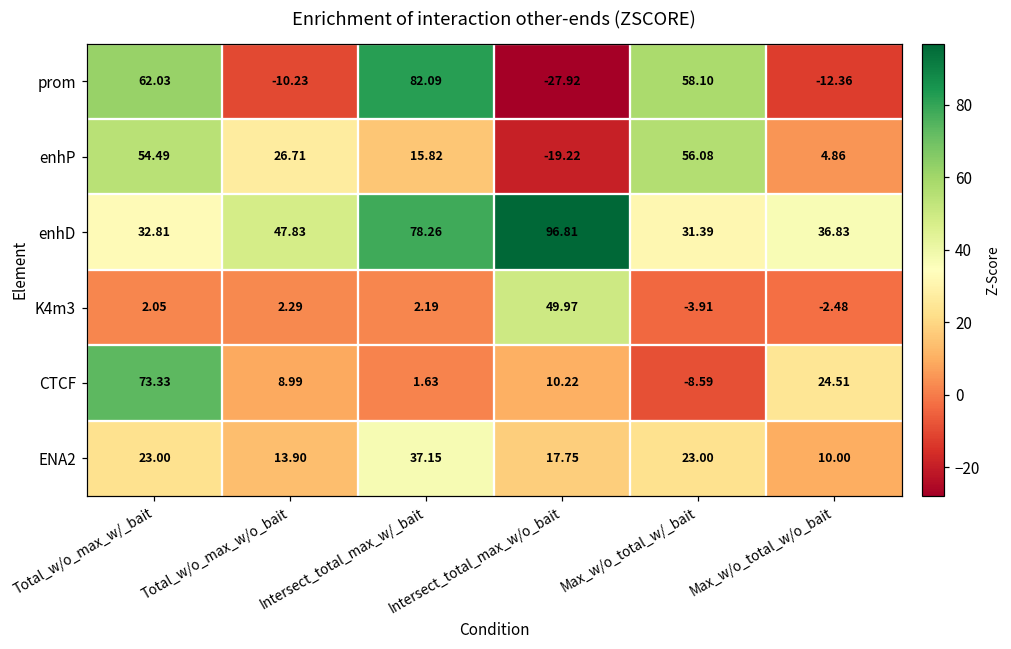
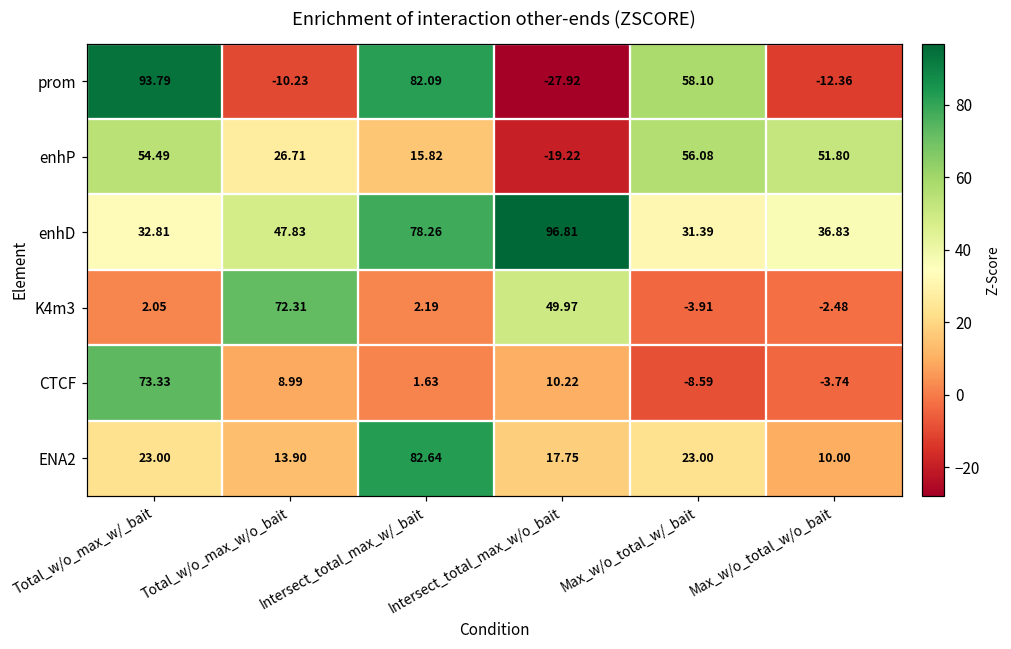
  {
    "prom": {
-     "Total_w/o_max_w/_bait": 62.03,
+     "Total_w/o_max_w/_bait": 93.79,
      "Total_w/o_max_w/o_bait": -10.23,
      "Intersect_total_max_w/_bait": 82.09,
      "Intersect_total_max_w/o_bait": -27.92,
      "Max_w/o_total_w/_bait": 58.10,
      "Max_w/o_total_w/o_bait": -12.36
    },
    "enhP": {
      "Total_w/o_max_w/_bait": 54.49,
      "Total_w/o_max_w/o_bait": 26.71,
      "Intersect_total_max_w/_bait": 15.82,
      "Intersect_total_max_w/o_bait": -19.22,
      "Max_w/o_total_w/_bait": 56.08,
-     "Max_w/o_total_w/o_bait": 4.86
+     "Max_w/o_total_w/o_bait": 51.80
    },
    "enhD": {
      "Total_w/o_max_w/_bait": 32.81,
      "Total_w/o_max_w/o_bait": 47.83,
      "Intersect_total_max_w/_bait": 78.26,
      "Intersect_total_max_w/o_bait": 96.81,
      "Max_w/o_total_w/_bait": 31.39,
      "Max_w/o_total_w/o_bait": 36.83
    },
    "K4m3": {
      "Total_w/o_max_w/_bait": 2.05,
-     "Total_w/o_max_w/o_bait": 2.29,
+     "Total_w/o_max_w/o_bait": 72.31,
      "Intersect_total_max_w/_bait": 2.19,
      "Intersect_total_max_w/o_bait": 49.97,
      "Max_w/o_total_w/_bait": -3.91,
      "Max_w/o_total_w/o_bait": -2.48
    },
    "CTCF": {
      "Total_w/o_max_w/_bait": 73.33,
      "Total_w/o_max_w/o_bait": 8.99,
      "Intersect_total_max_w/_bait": 1.63,
      "Intersect_total_max_w/o_bait": 10.22,
      "Max_w/o_total_w/_bait": -8.59,
-     "Max_w/o_total_w/o_bait": 24.51
+     "Max_w/o_total_w/o_bait": -3.74
    },
    "ENA2": {
      "Total_w/o_max_w/_bait": 23.00,
      "Total_w/o_max_w/o_bait": 13.90,
-     "Intersect_total_max_w/_bait": 37.15,
+     "Intersect_total_max_w/_bait": 82.64,
      "Intersect_total_max_w/o_bait": 17.75,
      "Max_w/o_total_w/_bait": 23.00,
      "Max_w/o_total_w/o_bait": 10.00
    }
  }
